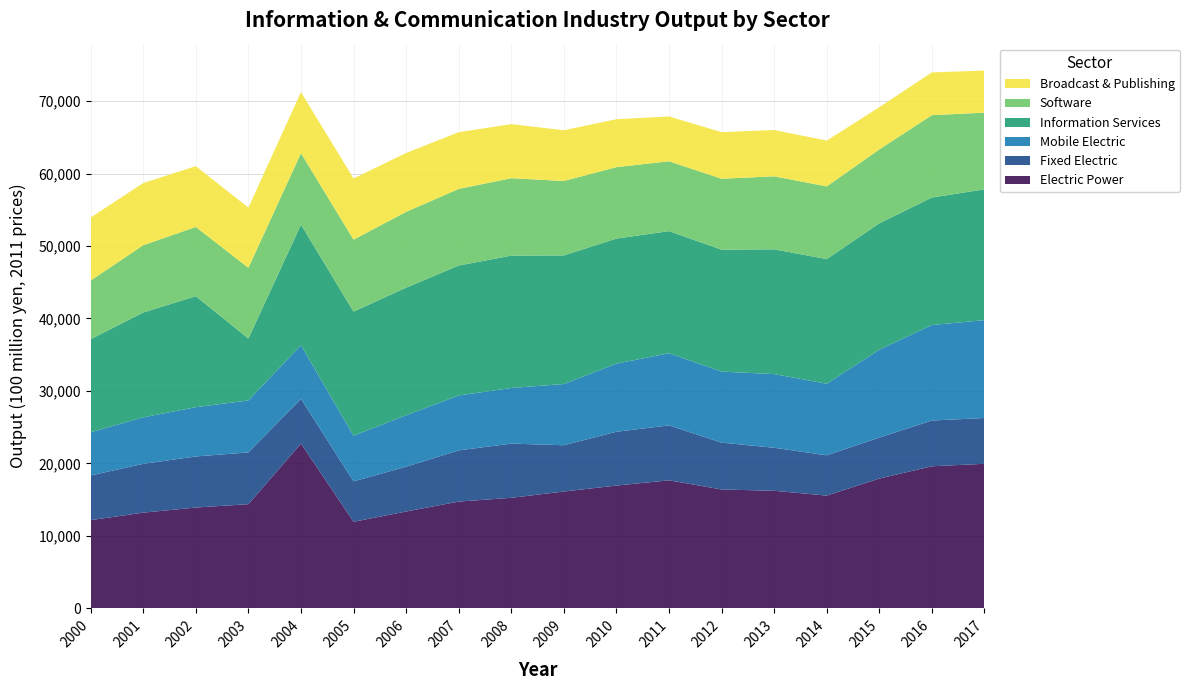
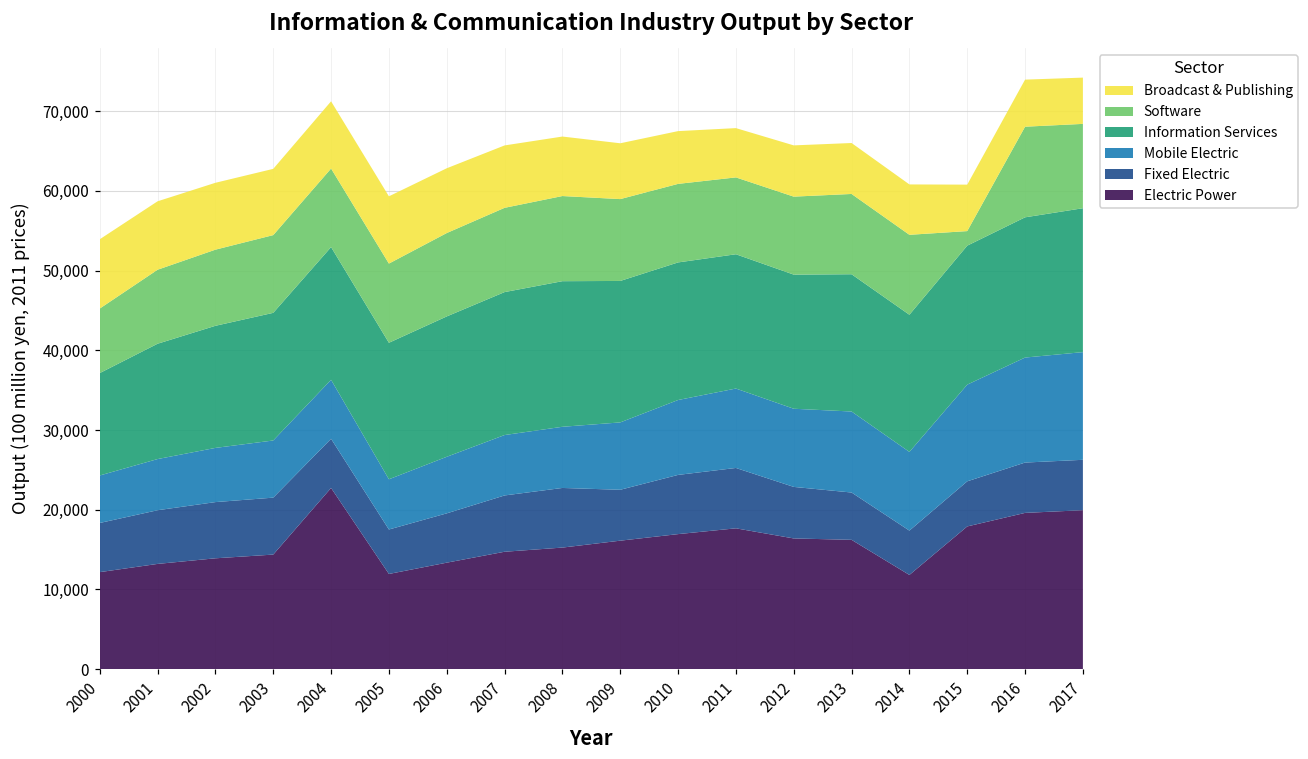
  {
    "Electric Power": {
      "2000": "12,000",
      "2001": "13,000",
      "2002": "14,000",
      "2003": "14,000",
      "2004": "23,000",
      "2005": "12,000",
      "2006": "13,000",
      "2007": "15,000",
      "2008": "15,000",
      "2009": "16,000",
      "2010": "17,000",
      "2011": "18,000",
      "2012": "16,000",
      "2013": "16,000",
-     "2014": "16,000",
+     "2014": "12,000",
      "2015": "18,000",
      "2016": "20,000",
      "2017": "20,000"
    },
    "Fixed Electric": {
      "2000": "6,000",
      "2001": "7,000",
      "2002": "7,000",
      "2003": "7,000",
      "2004": "6,000",
      "2005": "6,000",
      "2006": "6,000",
      "2007": "7,000",
      "2008": "7,000",
      "2009": "6,000",
      "2010": "7,000",
      "2011": "8,000",
      "2012": "6,000",
      "2013": "6,000",
      "2014": "6,000",
      "2015": "6,000",
      "2016": "6,000",
      "2017": "6,000"
    },
    "Mobile Electric": {
      "2000": "6,000",
      "2001": "6,000",
      "2002": "7,000",
      "2003": "7,000",
      "2004": "7,000",
      "2005": "6,000",
      "2006": "7,000",
      "2007": "8,000",
      "2008": "8,000",
      "2009": "8,000",
      "2010": "9,000",
      "2011": "10,000",
      "2012": "10,000",
      "2013": "10,000",
      "2014": "10,000",
      "2015": "12,000",
      "2016": "13,000",
      "2017": "14,000"
    },
    "Information Services": {
      "2000": "13,000",
      "2001": "14,000",
      "2002": "15,000",
-     "2003": "9,000",
+     "2003": "16,000",
      "2004": "17,000",
      "2005": "17,000",
      "2006": "18,000",
      "2007": "18,000",
      "2008": "18,000",
      "2009": "18,000",
      "2010": "17,000",
      "2011": "17,000",
      "2012": "17,000",
      "2013": "17,000",
      "2014": "17,000",
      "2015": "17,000",
      "2016": "18,000",
      "2017": "18,000"
    },
    "Software": {
      "2000": "8,000",
      "2001": "9,000",
      "2002": "10,000",
      "2003": "10,000",
      "2004": "10,000",
      "2005": "10,000",
      "2006": "10,000",
      "2007": "11,000",
      "2008": "11,000",
      "2009": "10,000",
      "2010": "10,000",
      "2011": "10,000",
      "2012": "10,000",
      "2013": "10,000",
      "2014": "10,000",
-     "2015": "10,000",
+     "2015": "2,000",
      "2016": "11,000",
      "2017": "11,000"
    },
    "Broadcast & Publishing": {
      "2000": "9,000",
      "2001": "9,000",
      "2002": "8,000",
      "2003": "8,000",
      "2004": "8,000",
      "2005": "8,000",
      "2006": "8,000",
      "2007": "8,000",
      "2008": "7,000",
      "2009": "7,000",
      "2010": "7,000",
      "2011": "6,000",
      "2012": "6,000",
      "2013": "6,000",
      "2014": "6,000",
      "2015": "6,000",
      "2016": "6,000",
      "2017": "6,000"
    }
  }
